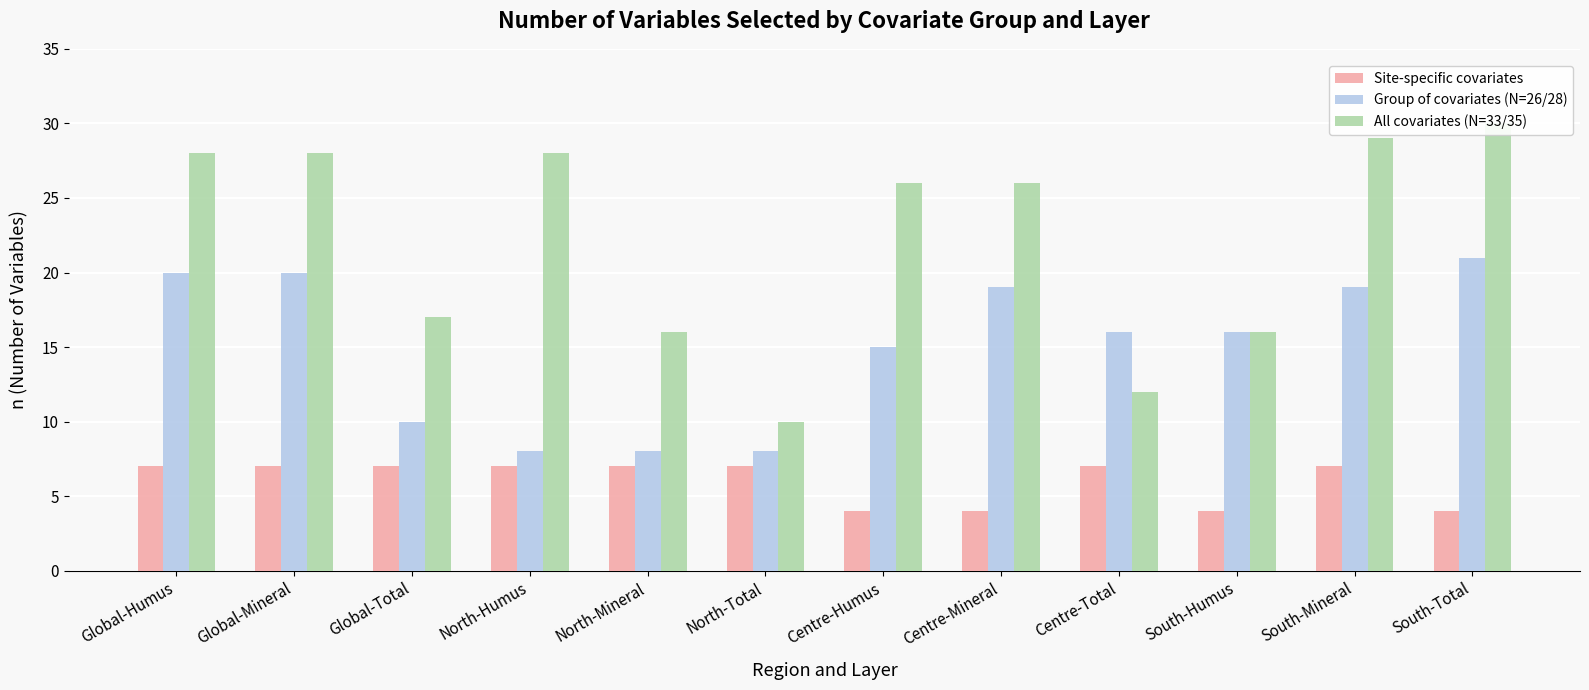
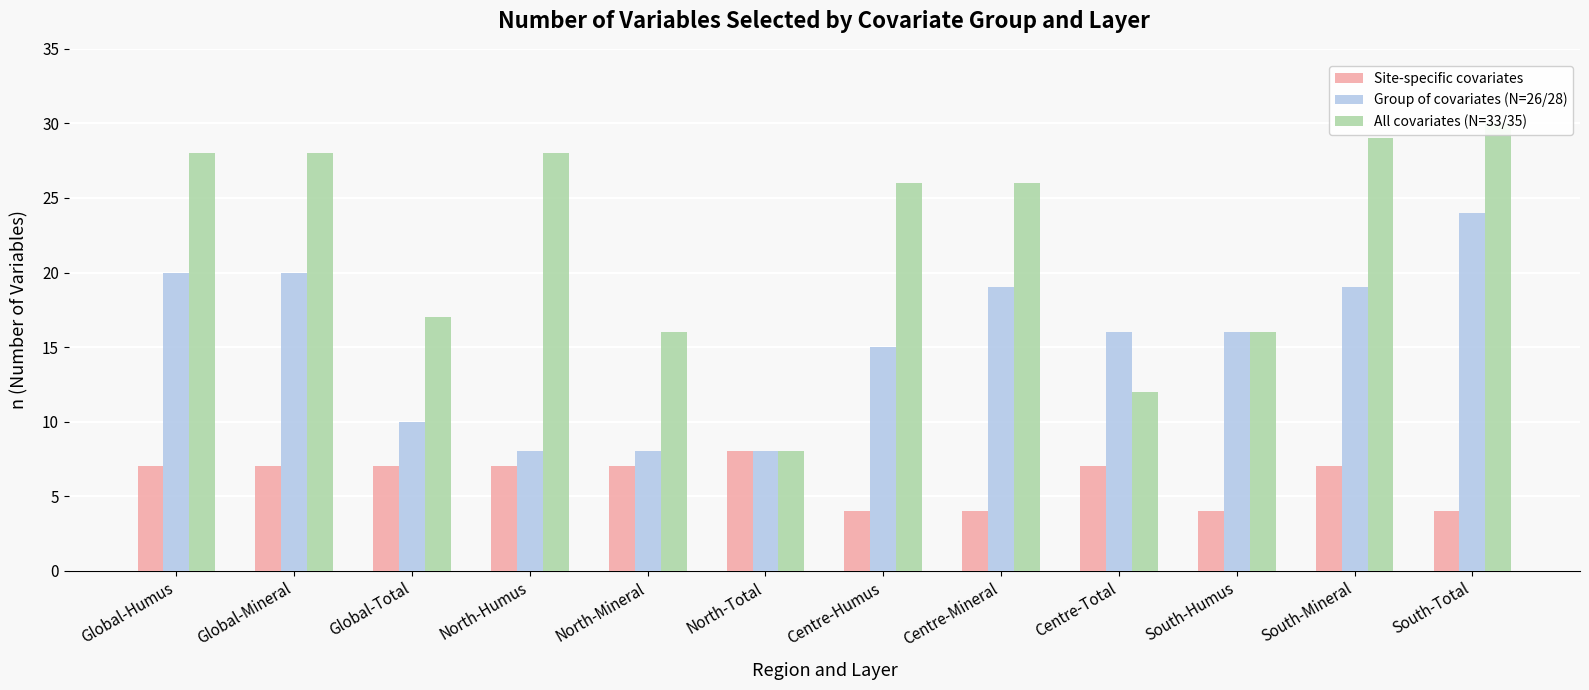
  {
    "Site-specific covariates": {
      "Global-Humus": 7,
      "Global-Mineral": 7,
      "Global-Total": 7,
      "North-Humus": 7,
      "North-Mineral": 7,
-     "North-Total": 7,
+     "North-Total": 8,
      "Centre-Humus": 4,
      "Centre-Mineral": 4,
      "Centre-Total": 7,
      "South-Humus": 4,
      "South-Mineral": 7,
      "South-Total": 4
    },
    "Group of covariates (N=26/28)": {
      "Global-Humus": 20,
      "Global-Mineral": 20,
      "Global-Total": 10,
      "North-Humus": 8,
      "North-Mineral": 8,
      "North-Total": 8,
      "Centre-Humus": 15,
      "Centre-Mineral": 19,
      "Centre-Total": 16,
      "South-Humus": 16,
      "South-Mineral": 19,
-     "South-Total": 21
+     "South-Total": 24
    },
    "All covariates (N=33/35)": {
      "Global-Humus": 28,
      "Global-Mineral": 28,
      "Global-Total": 17,
      "North-Humus": 28,
      "North-Mineral": 16,
-     "North-Total": 10,
+     "North-Total": 8,
      "Centre-Humus": 26,
      "Centre-Mineral": 26,
      "Centre-Total": 12,
      "South-Humus": 16,
      "South-Mineral": 29
    }
  }
